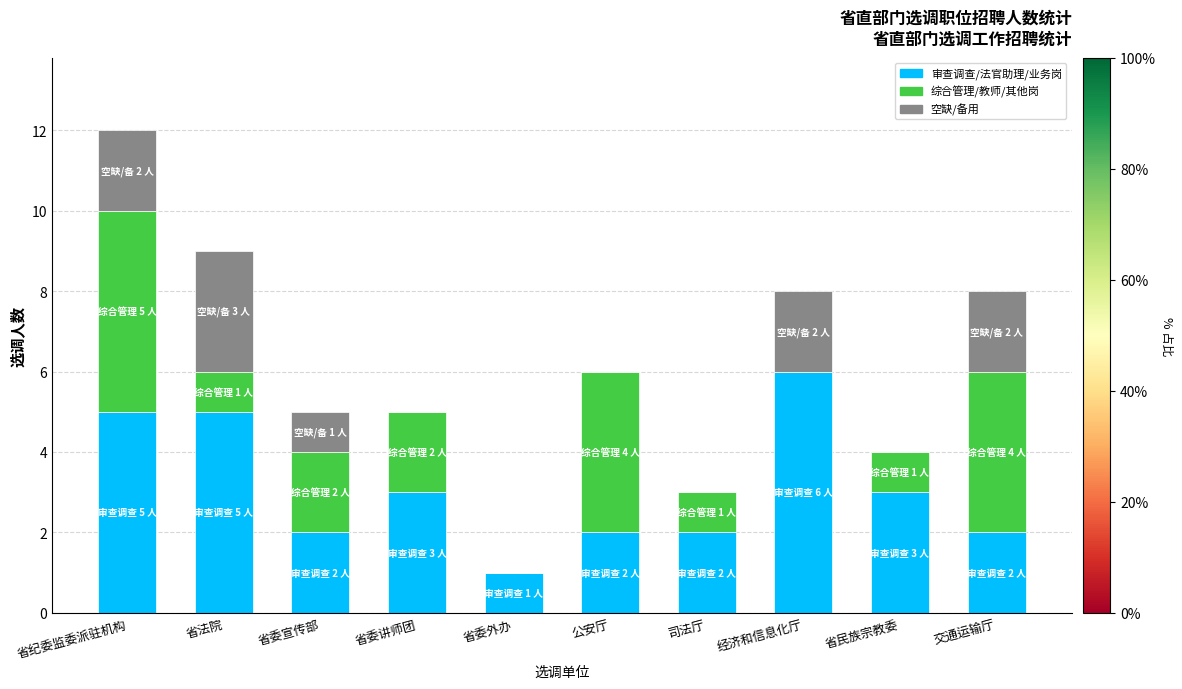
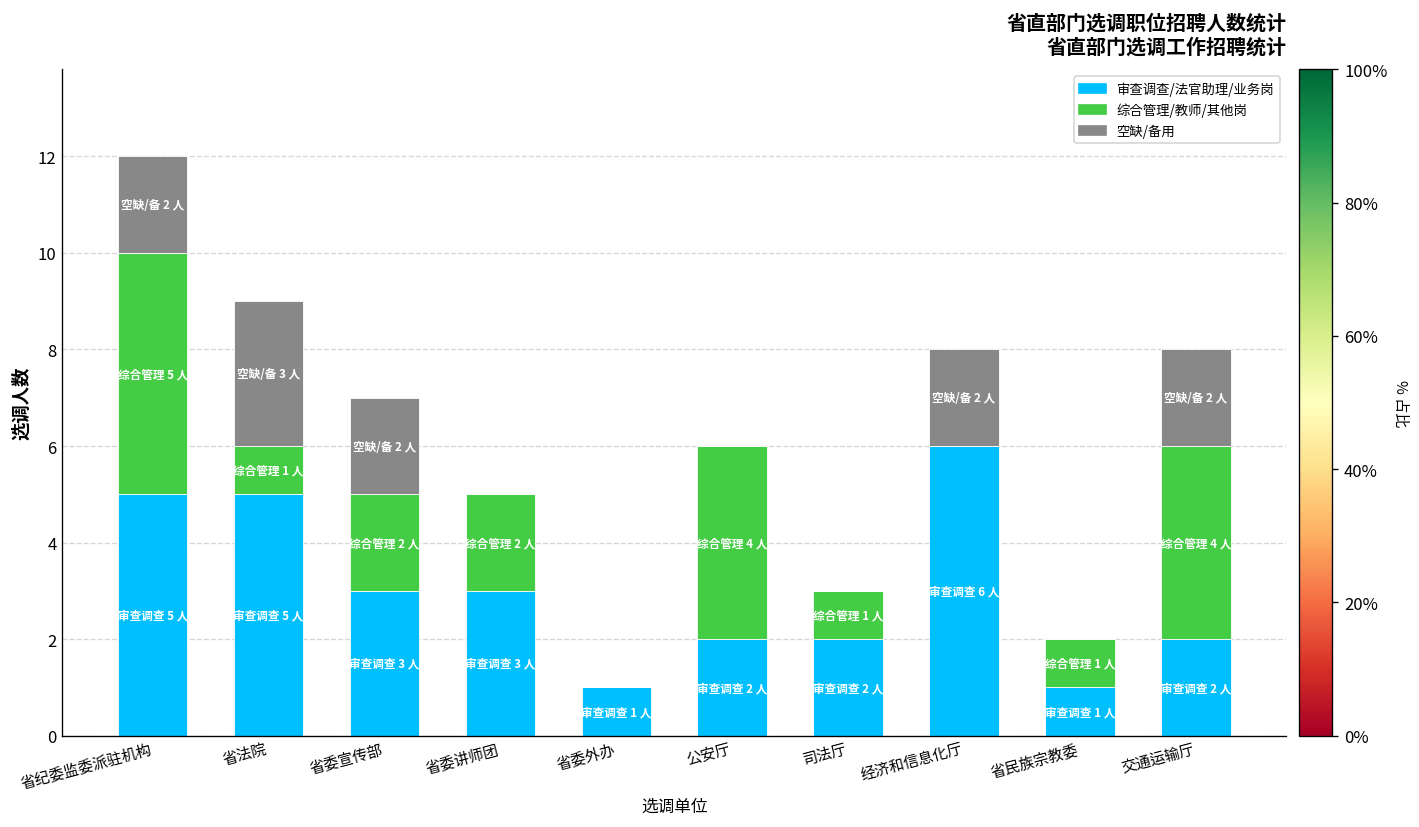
  {
    "审查调查/法官助理/业务岗": {
      "省纪委监委派驻机构": 5,
      "省法院": 5,
-     "省委宣传部": 2,
+     "省委宣传部": 3,
      "省委讲师团": 3,
      "省委外办": 1,
      "公安厅": 2,
      "司法厅": 2,
      "经济和信息化厅": 6,
-     "省民族宗教委": 3,
+     "省民族宗教委": 1,
      "交通运输厅": 2
    },
    "综合管理/教师/其他岗": {
      "省纪委监委派驻机构": 5,
      "省法院": 1,
      "省委宣传部": 2,
      "省委讲师团": 2,
      "公安厅": 4,
      "司法厅": 1,
      "省民族宗教委": 1,
      "交通运输厅": 4
    },
    "空缺/备用": {
      "省纪委监委派驻机构": 2,
      "省法院": 3,
-     "省委宣传部": 1,
+     "省委宣传部": 2,
      "经济和信息化厅": 2,
      "交通运输厅": 2
    }
  }
